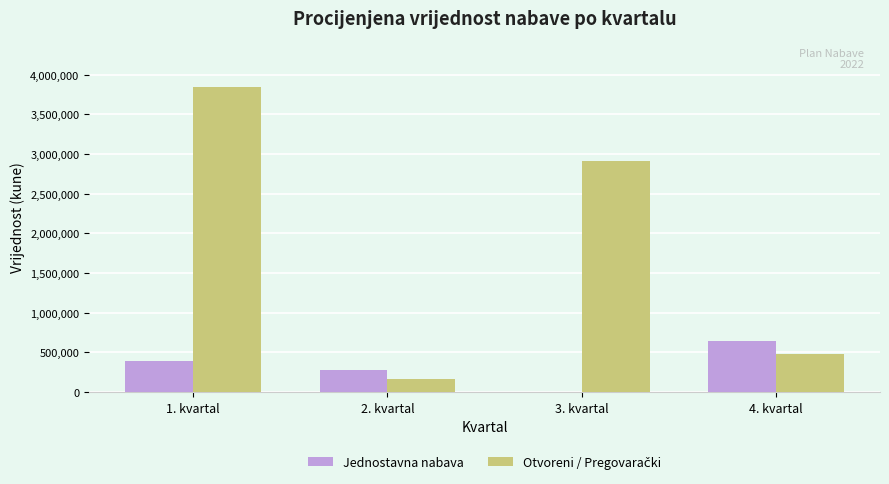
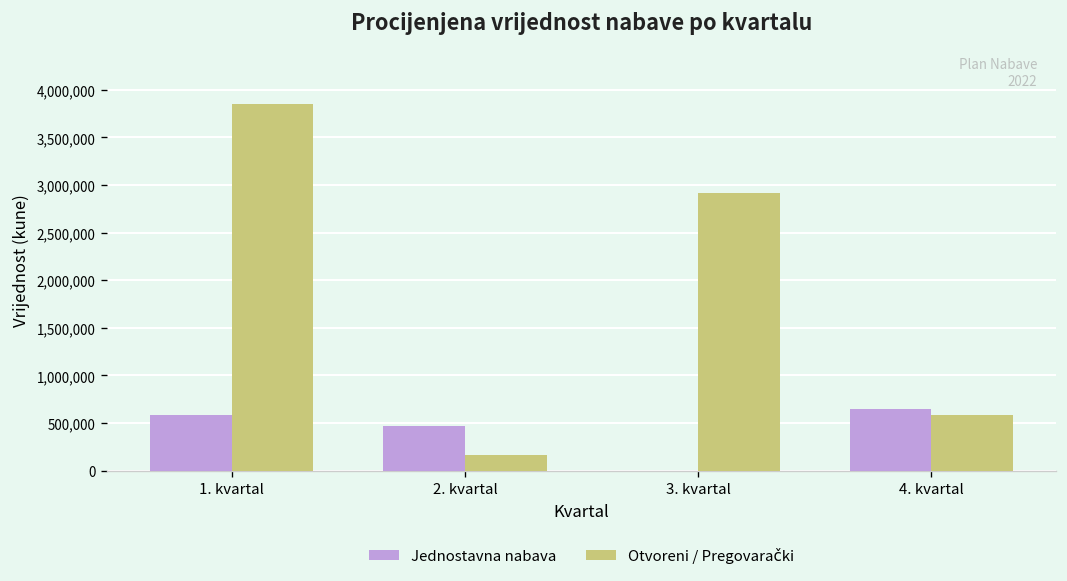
  {
    "Jednostavna nabava": {
-     "1. kvartal": "400,000",
-     "2. kvartal": "300,000",
+     "1. kvartal": "600,000",
+     "2. kvartal": "500,000",
      "3. kvartal": "0",
      "4. kvartal": "600,000"
    },
    "Otvoreni / Pregovarački": {
      "1. kvartal": "3,900,000",
      "2. kvartal": "200,000",
      "3. kvartal": "2,900,000",
-     "4. kvartal": "500,000"
+     "4. kvartal": "600,000"
    }
  }
